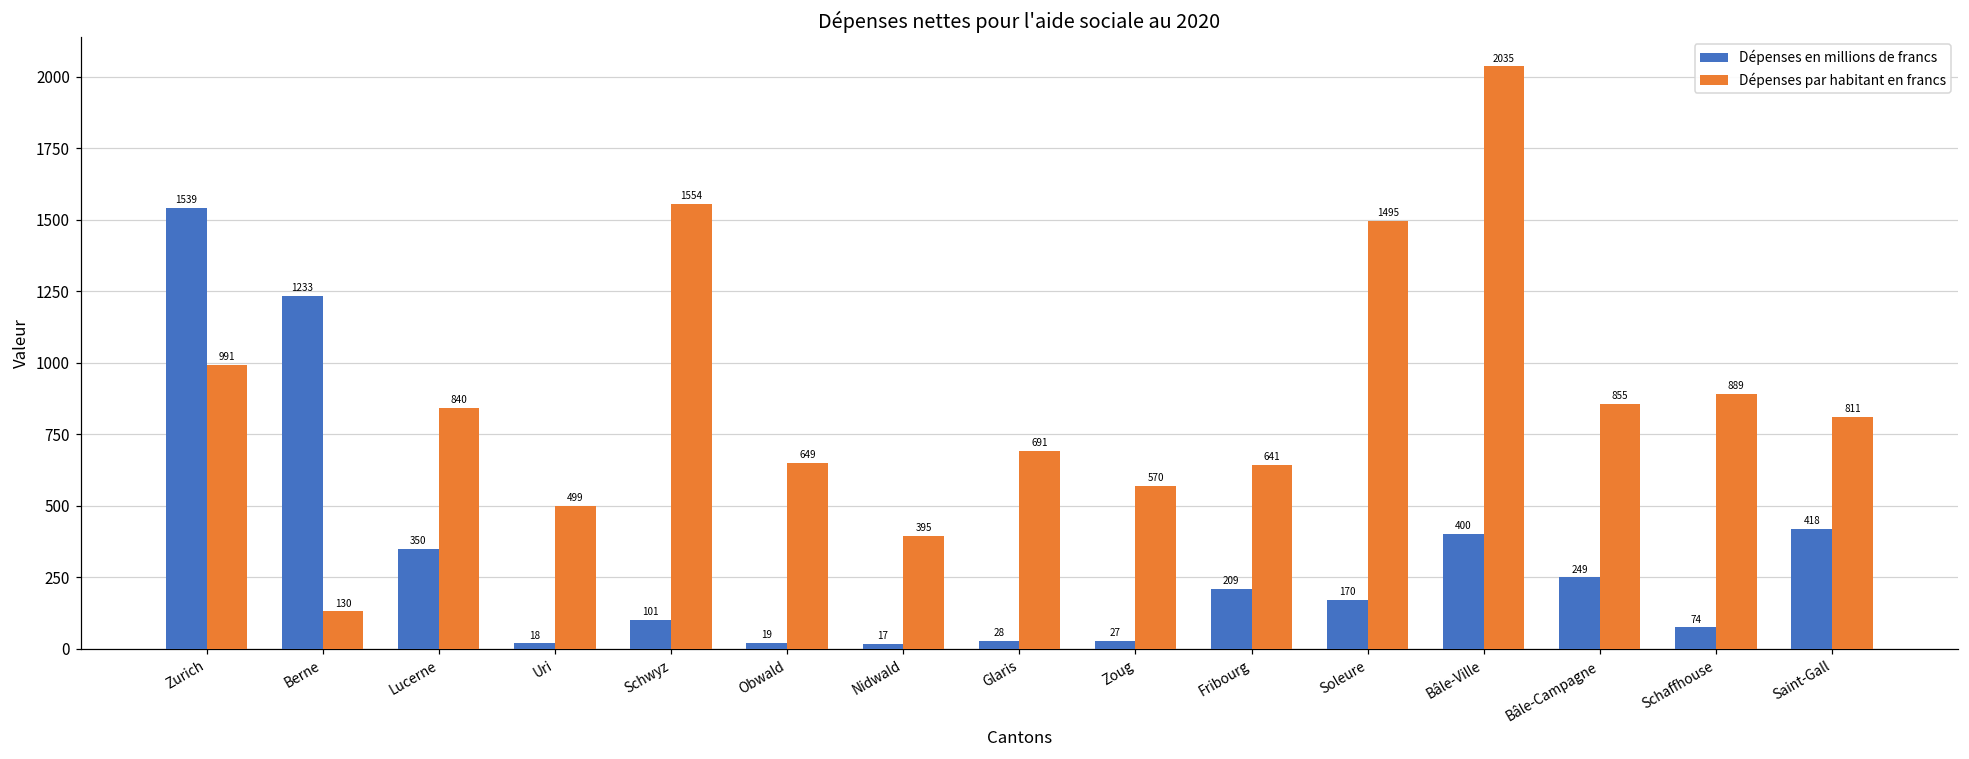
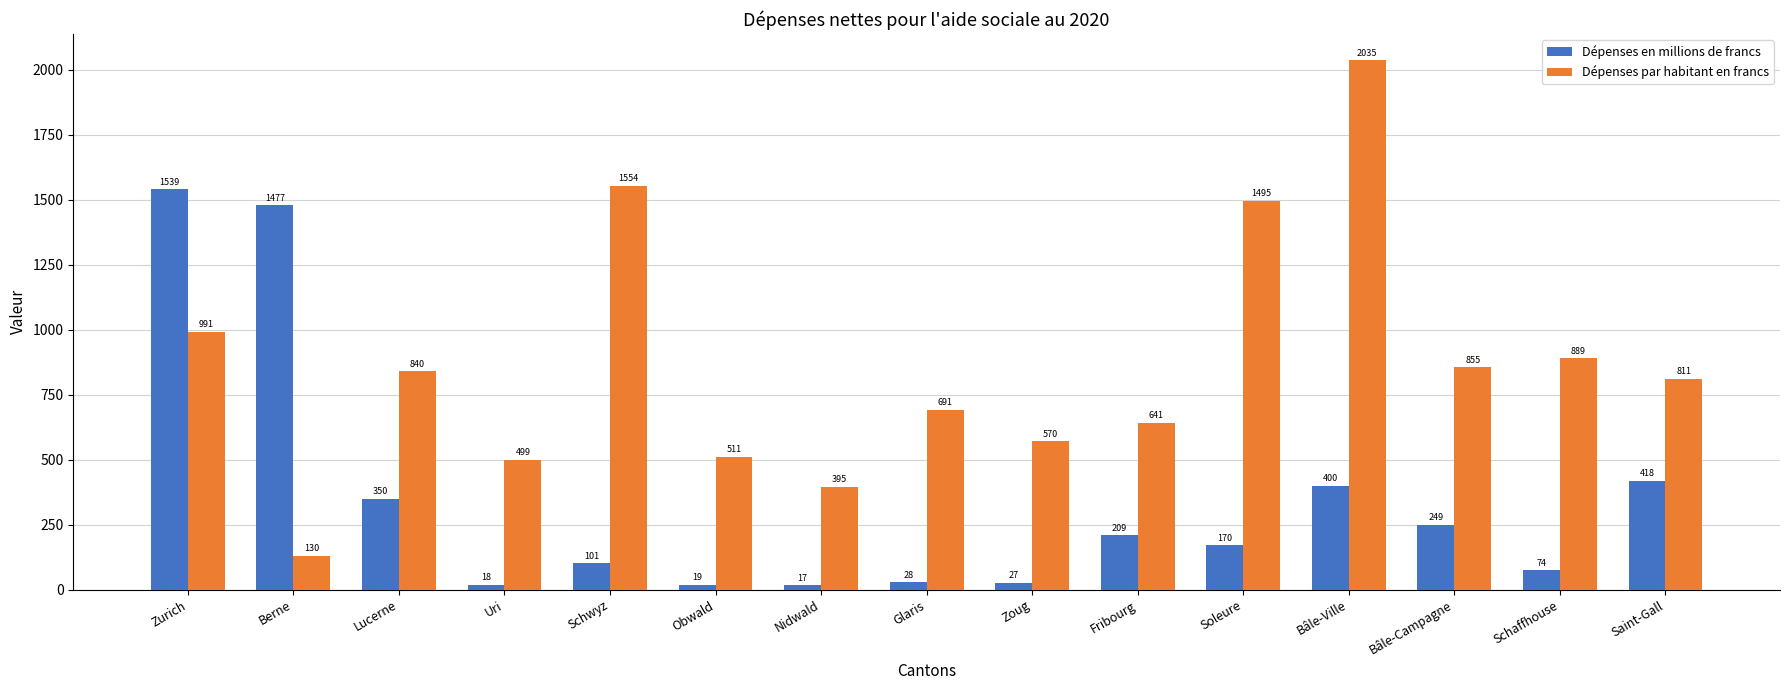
  {
    "Dépenses en millions de francs": {
      "Zurich": 1539,
-     "Berne": 1233,
+     "Berne": 1477,
      "Lucerne": 350,
      "Uri": 18,
      "Schwyz": 101,
      "Obwald": 19,
      "Nidwald": 17,
      "Glaris": 28,
      "Zoug": 27,
      "Fribourg": 209,
      "Soleure": 170,
      "Bâle-Ville": 400,
      "Bâle-Campagne": 249,
      "Schaffhouse": 74,
      "Saint-Gall": 418
    },
    "Dépenses par habitant en francs": {
      "Zurich": 991,
      "Berne": 130,
      "Lucerne": 840,
      "Uri": 499,
      "Schwyz": 1554,
-     "Obwald": 649,
+     "Obwald": 511,
      "Nidwald": 395,
      "Glaris": 691,
      "Zoug": 570,
      "Fribourg": 641,
      "Soleure": 1495,
      "Bâle-Ville": 2035,
      "Bâle-Campagne": 855,
      "Schaffhouse": 889,
      "Saint-Gall": 811
    }
  }
